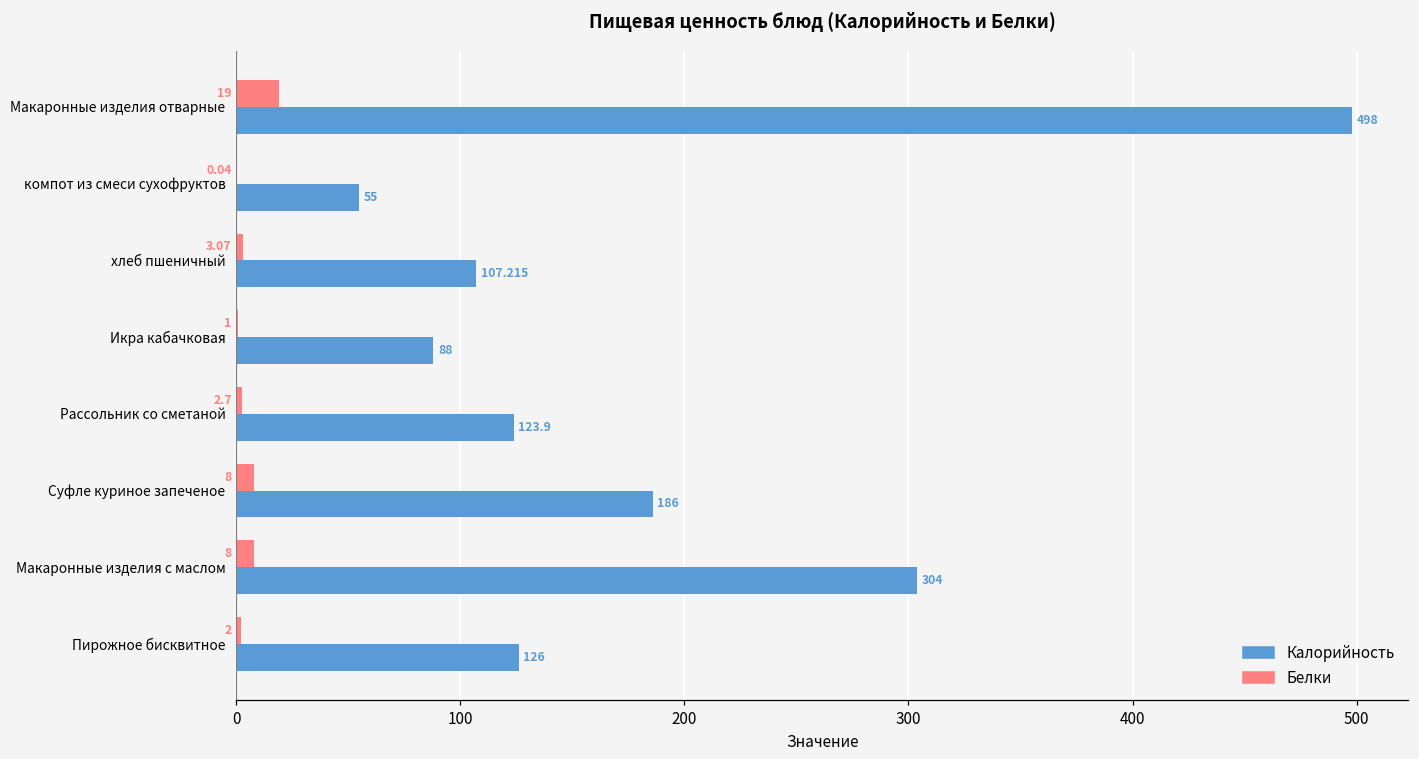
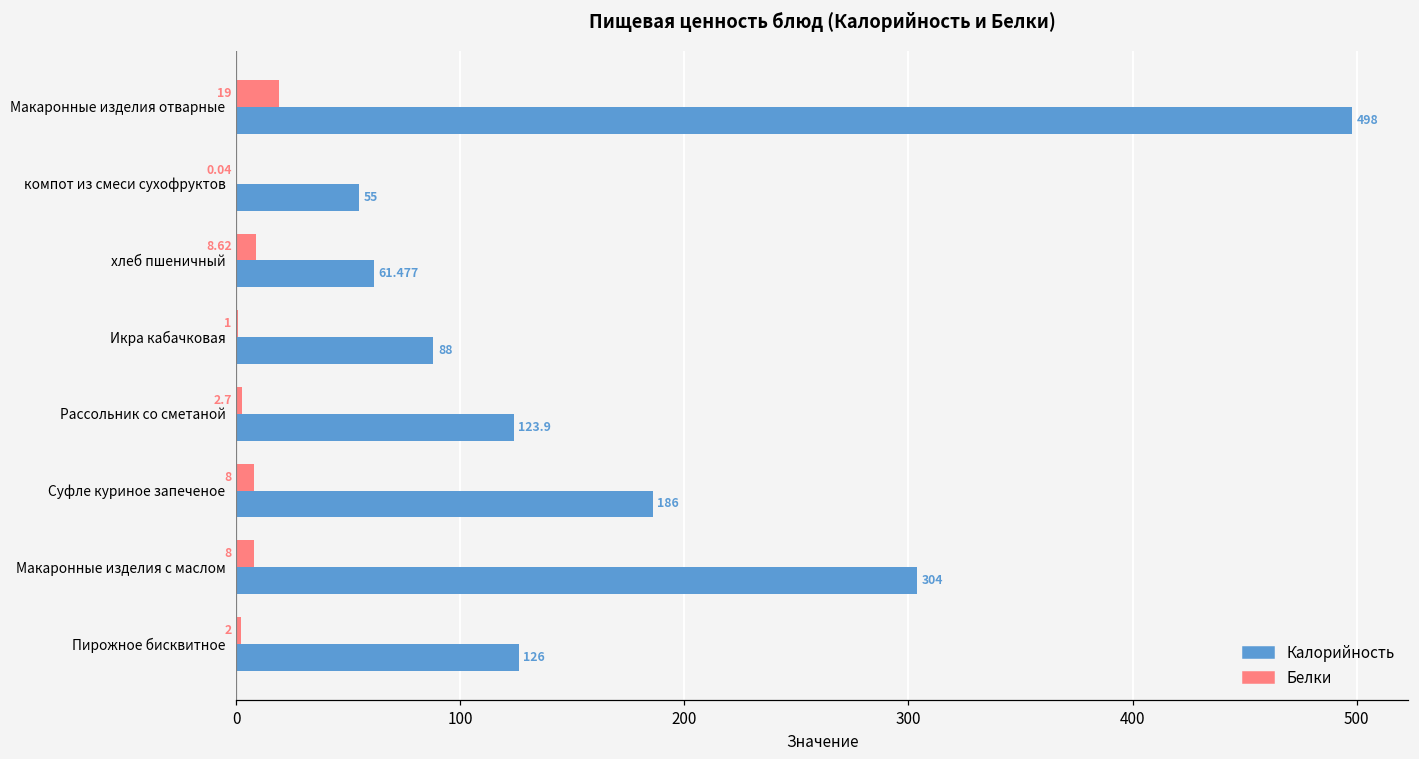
  {
    "Калорийность": {
      "Макаронные изделия отварные": 498,
      "компот из смеси сухофруктов": 55,
-     "хлеб пшеничный": 107.215,
+     "хлеб пшеничный": 61.477,
      "Икра кабачковая": 88,
      "Рассольник со сметаной": 123.9,
      "Суфле куриное запеченое": 186,
      "Макаронные изделия с маслом": 304,
      "Пирожное бисквитное": 126
    },
    "Белки": {
      "компот из смеси сухофруктов": 0.04,
-     "хлеб пшеничный": 3.07,
+     "хлеб пшеничный": 8.62,
      "Икра кабачковая": 1,
      "Рассольник со сметаной": 2.7,
      "Суфле куриное запеченое": 8,
      "Макаронные изделия с маслом": 8,
      "Пирожное бисквитное": 2
    }
  }
